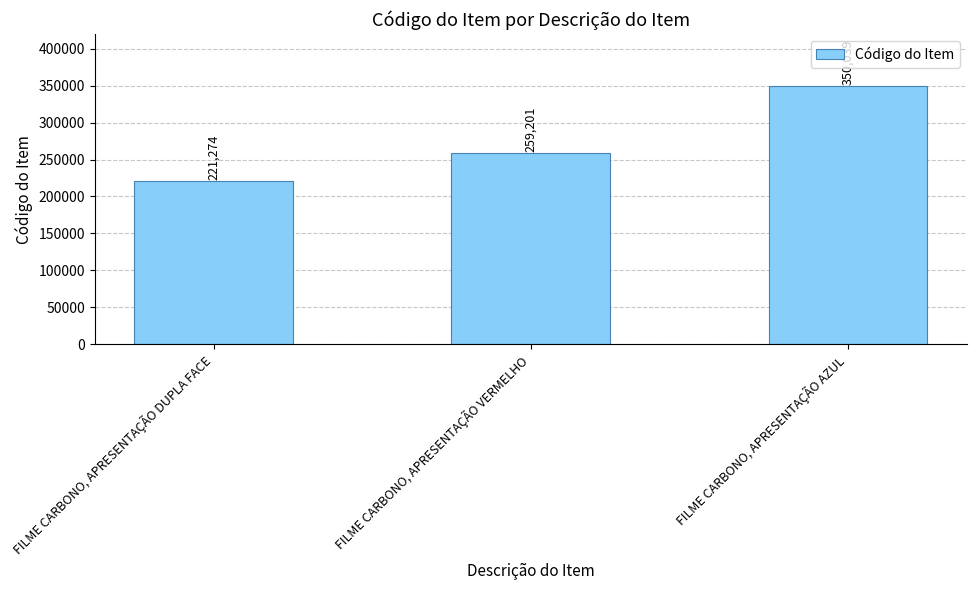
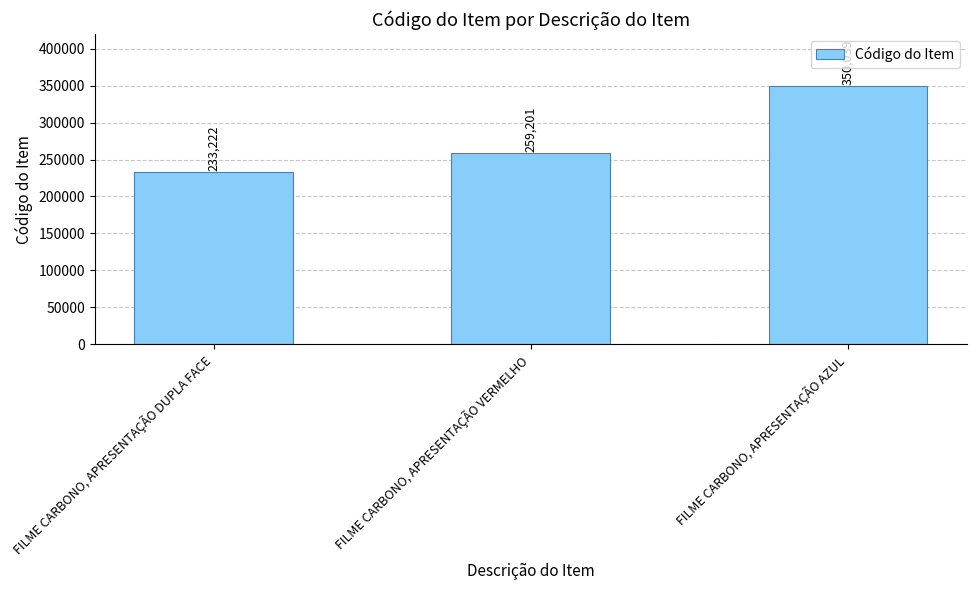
  {
-   "FILME CARBONO, APRESENTAÇÃO DUPLA FACE": "221,274",
+   "FILME CARBONO, APRESENTAÇÃO DUPLA FACE": "233,222",
    "FILME CARBONO, APRESENTAÇÃO VERMELHO": "259,201"
  }
